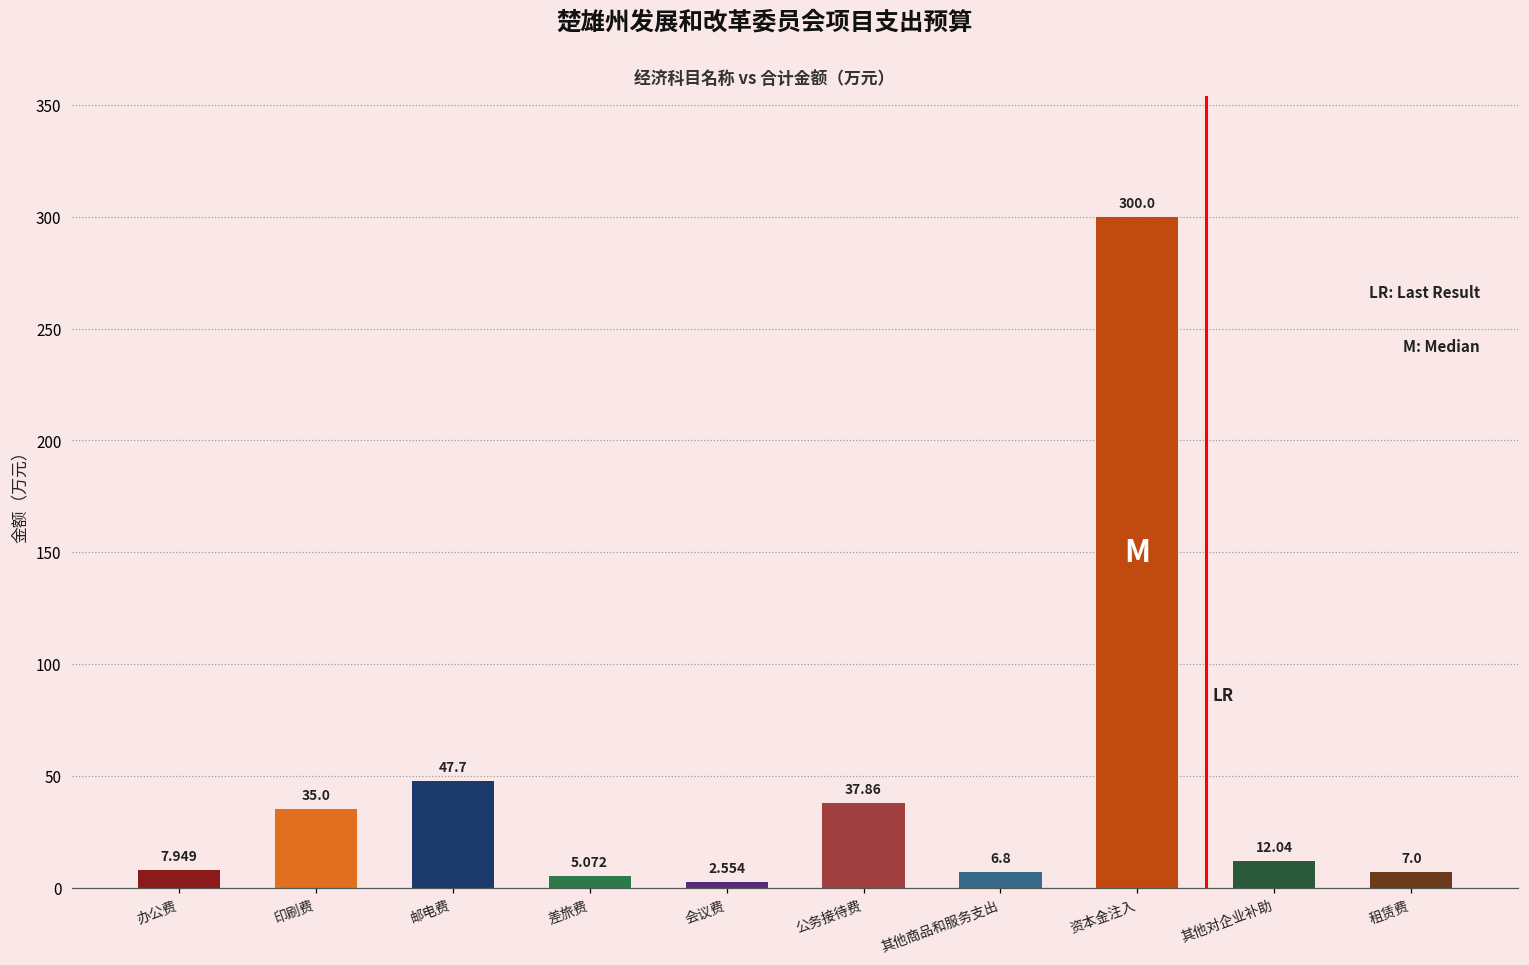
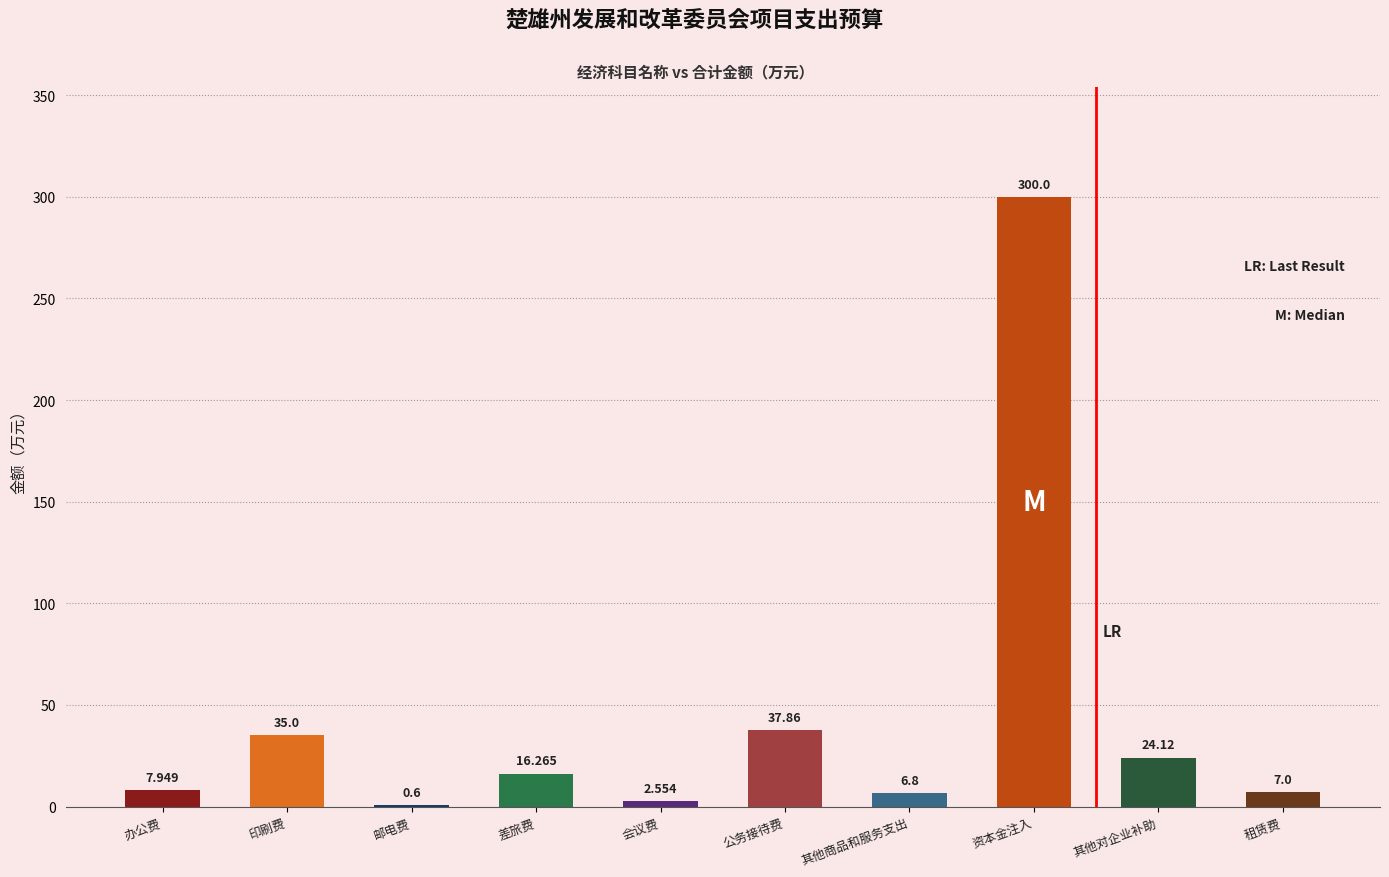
  {
    "办公费": 7.949,
    "印刷费": 35.0,
-   "邮电费": 47.7,
-   "差旅费": 5.072,
+   "邮电费": 0.6,
+   "差旅费": 16.265,
    "会议费": 2.554,
    "公务接待费": 37.86,
    "其他商品和服务支出": 6.8,
    "资本金注入": 300.0,
-   "其他对企业补助": 12.04,
+   "其他对企业补助": 24.12,
    "租赁费": 7.0
  }
